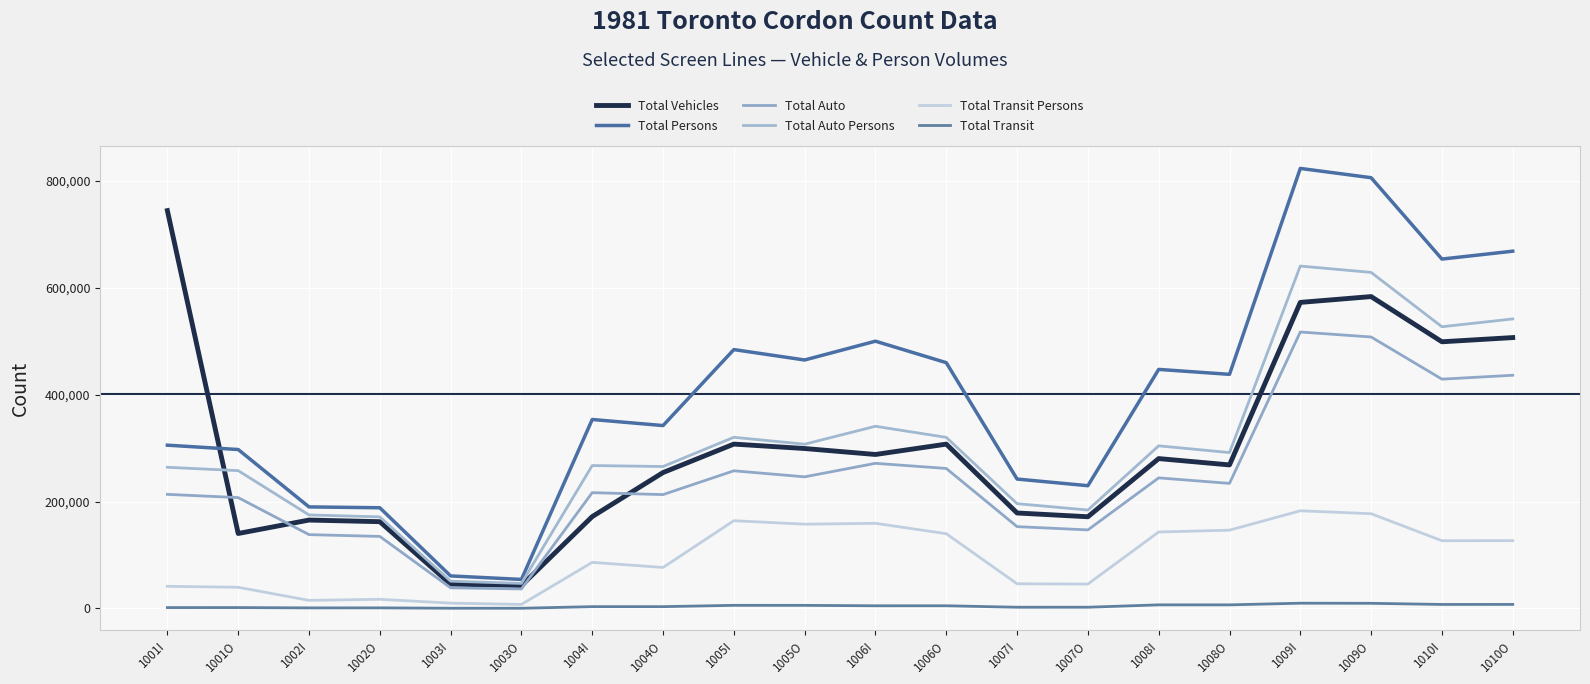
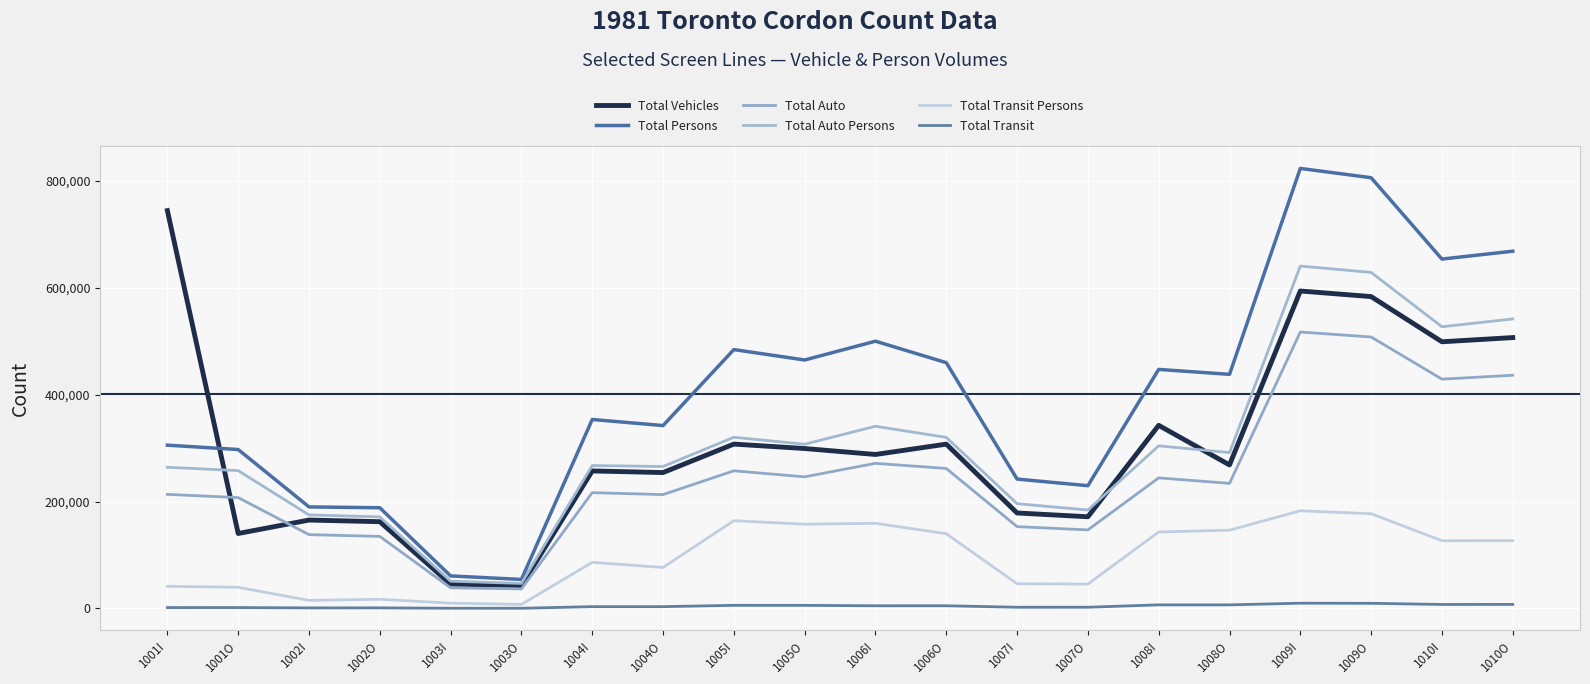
  {
    "Total Vehicles": {
      "1001I": "740,000",
      "1001O": "140,000",
      "1002I": "170,000",
      "1002O": "160,000",
      "1003I": "50,000",
-     "1004I": "170,000",
+     "1004I": "260,000",
      "1004O": "250,000",
      "1005I": "310,000",
      "1005O": "300,000",
      "1006I": "290,000",
      "1006O": "310,000",
      "1007I": "180,000",
      "1007O": "170,000",
-     "1008I": "280,000",
+     "1008I": "340,000",
      "1008O": "270,000",
-     "1009I": "570,000",
+     "1009I": "590,000",
      "1009O": "580,000",
      "1010I": "500,000",
      "1010O": "510,000"
    }
  }
